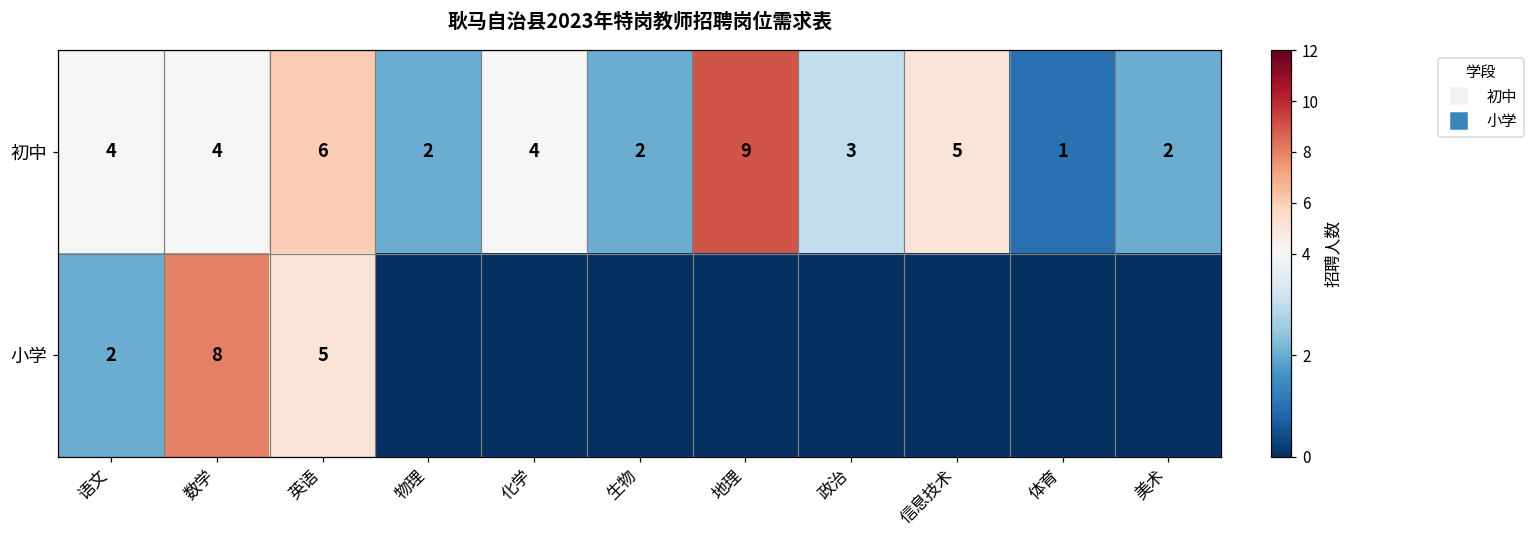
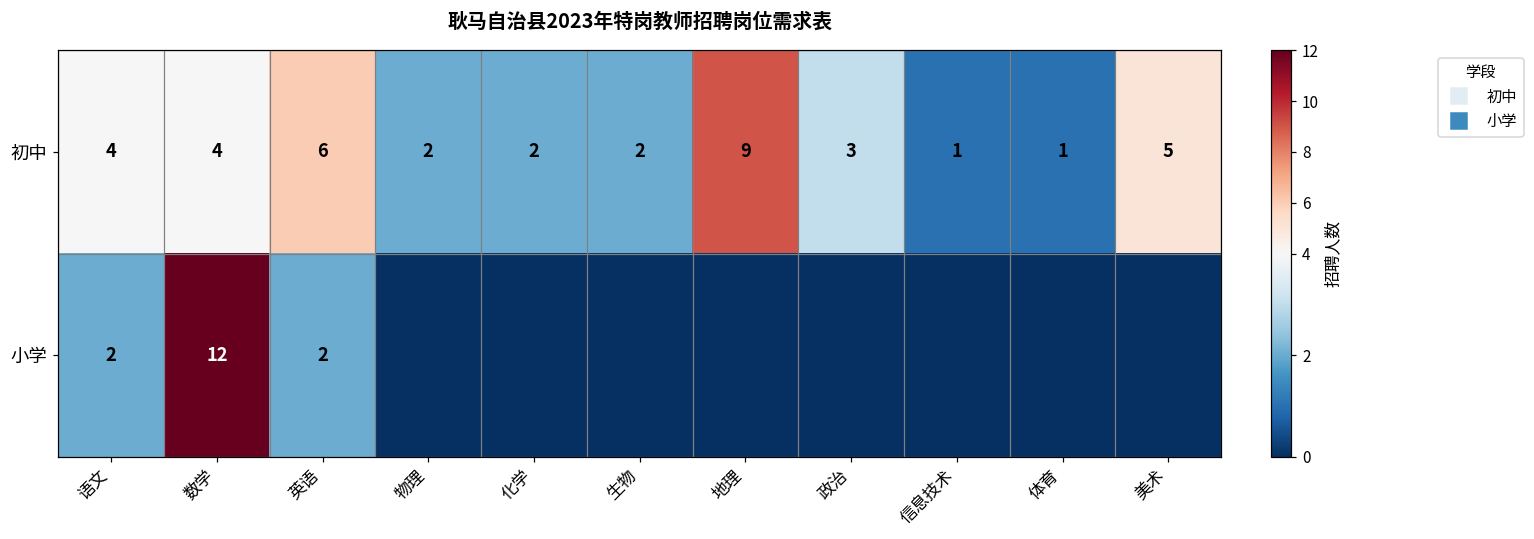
  {
    "初中": {
      "语文": 4,
      "数学": 4,
      "英语": 6,
      "物理": 2,
-     "化学": 4,
+     "化学": 2,
      "生物": 2,
      "地理": 9,
      "政治": 3,
-     "信息技术": 5,
+     "信息技术": 1,
      "体育": 1,
-     "美术": 2
+     "美术": 5
    },
    "小学": {
      "语文": 2,
-     "数学": 8,
-     "英语": 5
+     "数学": 12,
+     "英语": 2
    }
  }
